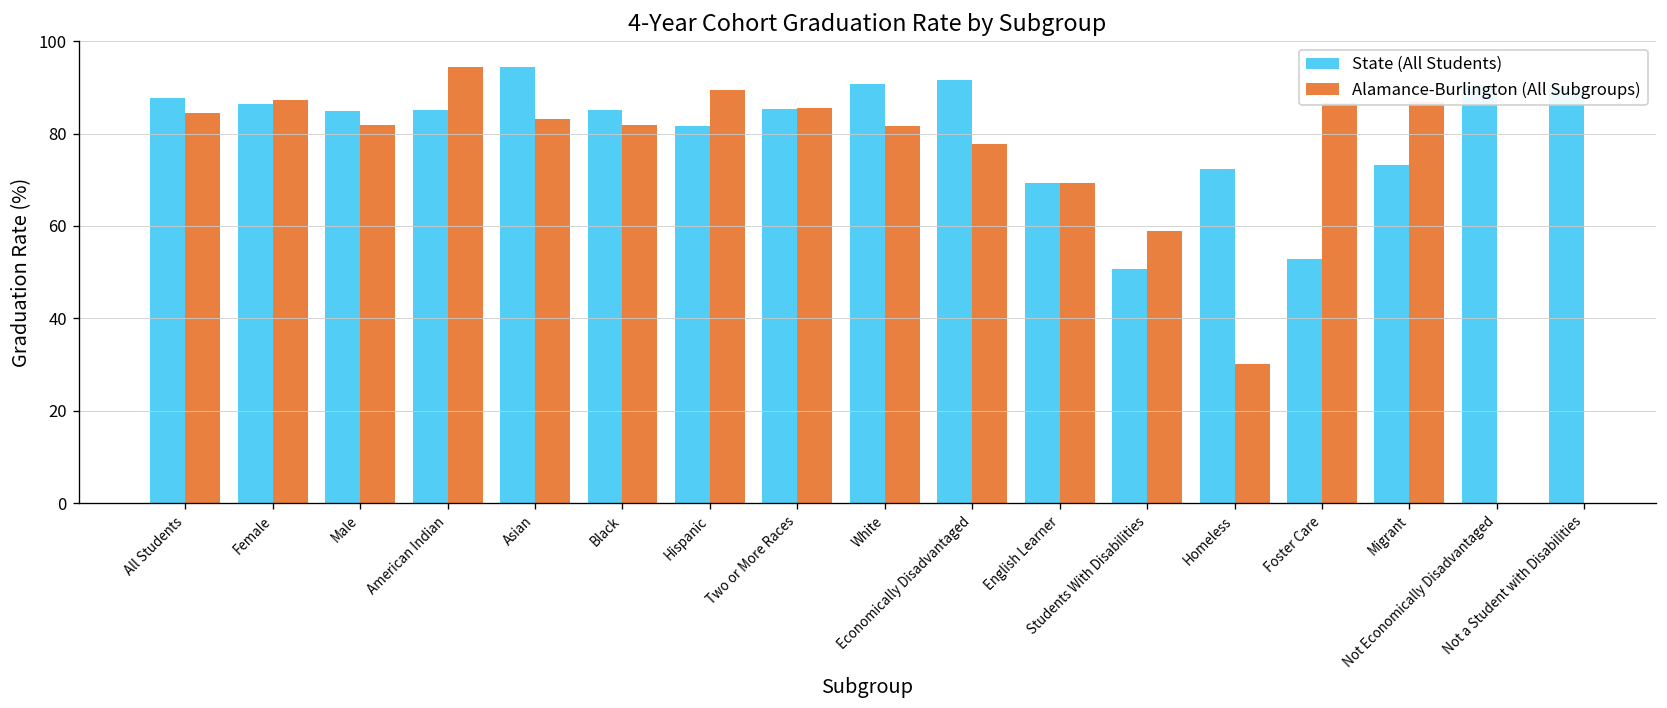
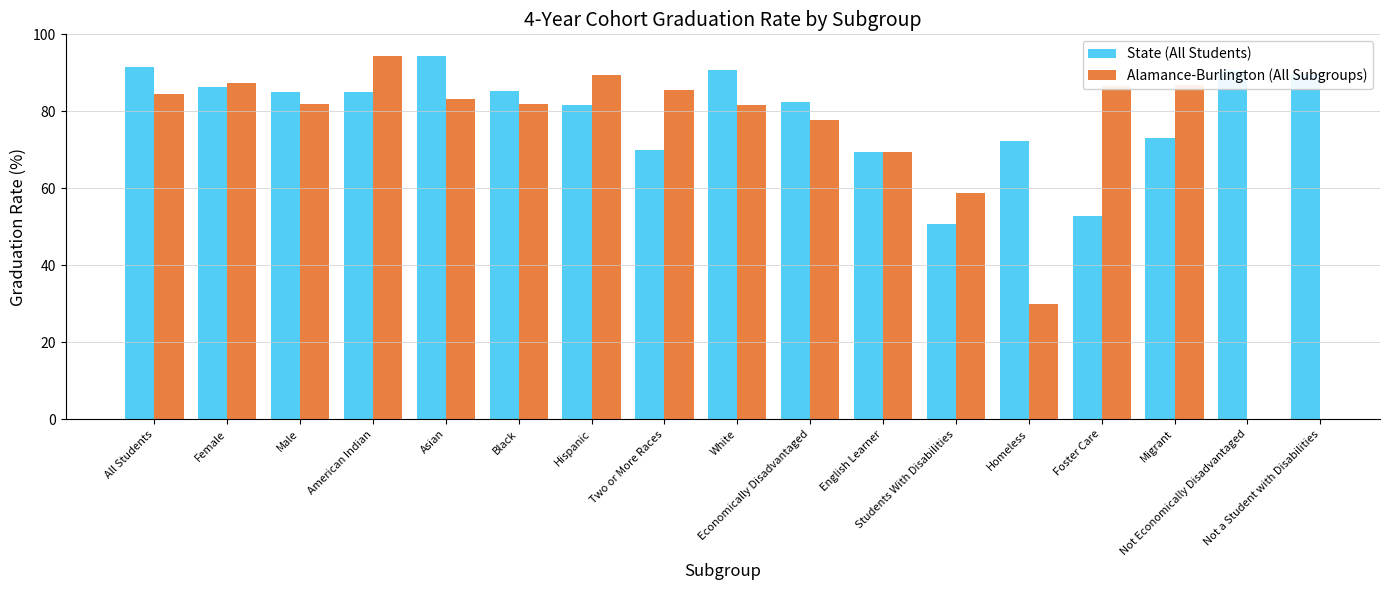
  {
    "State (All Students)": {
-     "All Students": 88,
+     "All Students": 92,
      "Female": 86,
      "Male": 85,
      "American Indian": 85,
      "Asian": 94,
      "Black": 85,
      "Hispanic": 82,
-     "Two or More Races": 85,
+     "Two or More Races": 70,
      "White": 91,
-     "Economically Disadvantaged": 92,
+     "Economically Disadvantaged": 82,
      "English Learner": 69,
      "Students With Disabilities": 51,
      "Homeless": 72,
      "Foster Care": 53,
      "Migrant": 73
    }
  }
